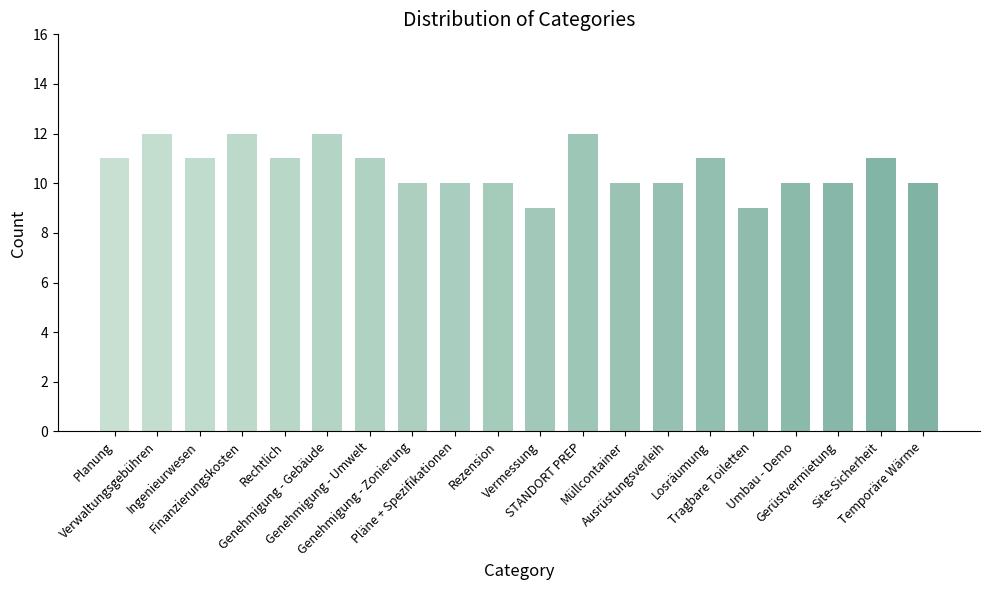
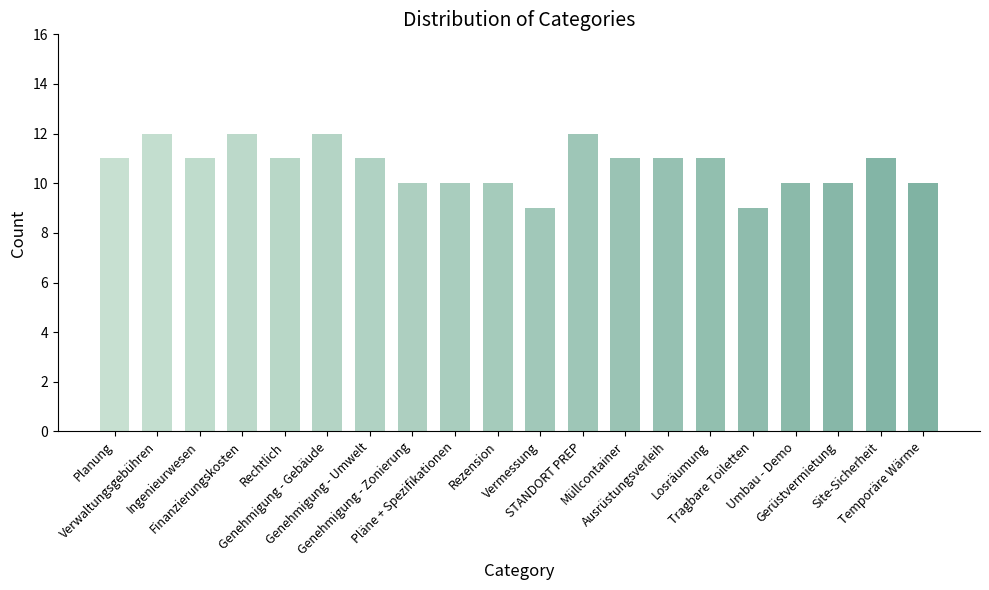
  {
    "Planung": 11,
    "Verwaltungsgebühren": 12,
    "Ingenieurwesen": 11,
    "Finanzierungskosten": 12,
    "Rechtlich": 11,
    "Genehmigung - Gebäude": 12,
    "Genehmigung - Umwelt": 11,
    "Genehmigung - Zonierung": 10,
    "Pläne + Spezifikationen": 10,
    "Rezension": 10,
    "Vermessung": 9,
    "STANDORT PREP": 12,
-   "Müllcontainer": 10,
-   "Ausrüstungsverleih": 10,
+   "Müllcontainer": 11,
+   "Ausrüstungsverleih": 11,
    "Losräumung": 11,
    "Tragbare Toiletten": 9,
    "Umbau - Demo": 10,
    "Gerüstvermietung": 10,
    "Site-Sicherheit": 11,
    "Temporäre Wärme": 10
  }
